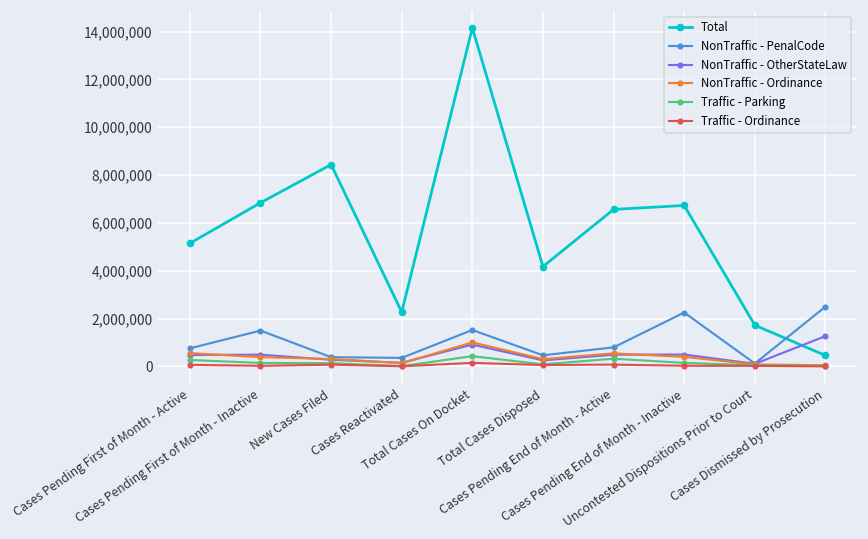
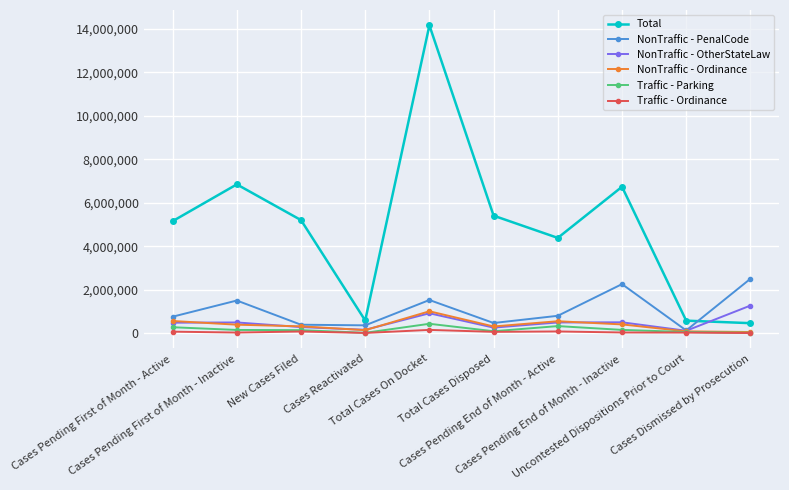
  {
    "Total": {
      "Cases Pending First of Month - Active": "5,100,000",
      "Cases Pending First of Month - Inactive": "6,800,000",
-     "New Cases Filed": "8,400,000",
-     "Cases Reactivated": "2,300,000",
+     "New Cases Filed": "5,200,000",
+     "Cases Reactivated": "600,000",
      "Total Cases On Docket": "14,200,000",
-     "Total Cases Disposed": "4,200,000",
-     "Cases Pending End of Month - Active": "6,600,000",
+     "Total Cases Disposed": "5,400,000",
+     "Cases Pending End of Month - Active": "4,400,000",
      "Cases Pending End of Month - Inactive": "6,700,000",
-     "Uncontested Dispositions Prior to Court": "1,700,000",
+     "Uncontested Dispositions Prior to Court": "600,000",
      "Cases Dismissed by Prosecution": "500,000"
    },
    "NonTraffic - PenalCode": {
      "Cases Pending First of Month - Active": "800,000",
      "Cases Pending First of Month - Inactive": "1,500,000",
      "Cases Reactivated": "400,000",
      "Total Cases On Docket": "1,500,000",
      "Total Cases Disposed": "500,000",
      "Cases Pending End of Month - Active": "800,000",
      "Cases Pending End of Month - Inactive": "2,300,000",
      "Cases Dismissed by Prosecution": "2,500,000"
    },
    "NonTraffic - OtherStateLaw": {
      "Cases Dismissed by Prosecution": "1,300,000"
    },
    "Traffic - Parking": {
      "Cases Pending First of Month - Active": "300,000",
      "Cases Pending First of Month - Inactive": "100,000",
      "Total Cases On Docket": "400,000",
      "Cases Pending End of Month - Active": "300,000",
      "Cases Pending End of Month - Inactive": "100,000"
    }
  }
